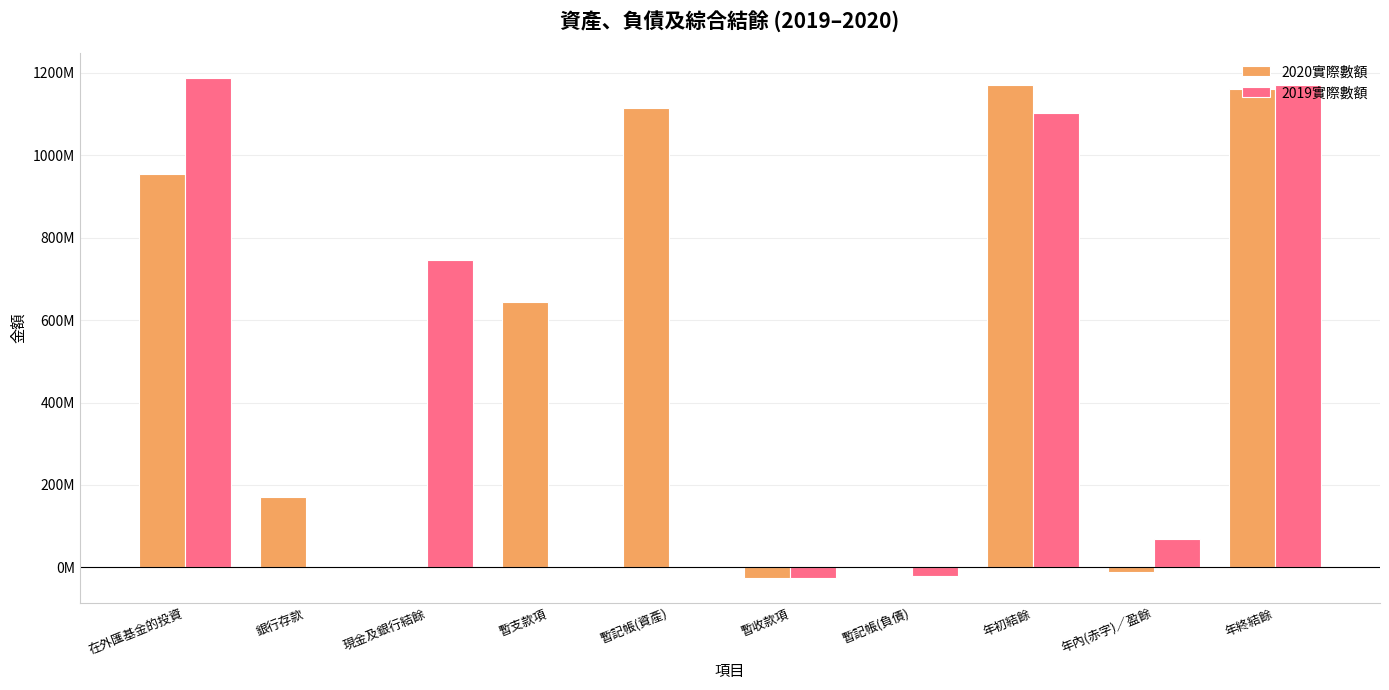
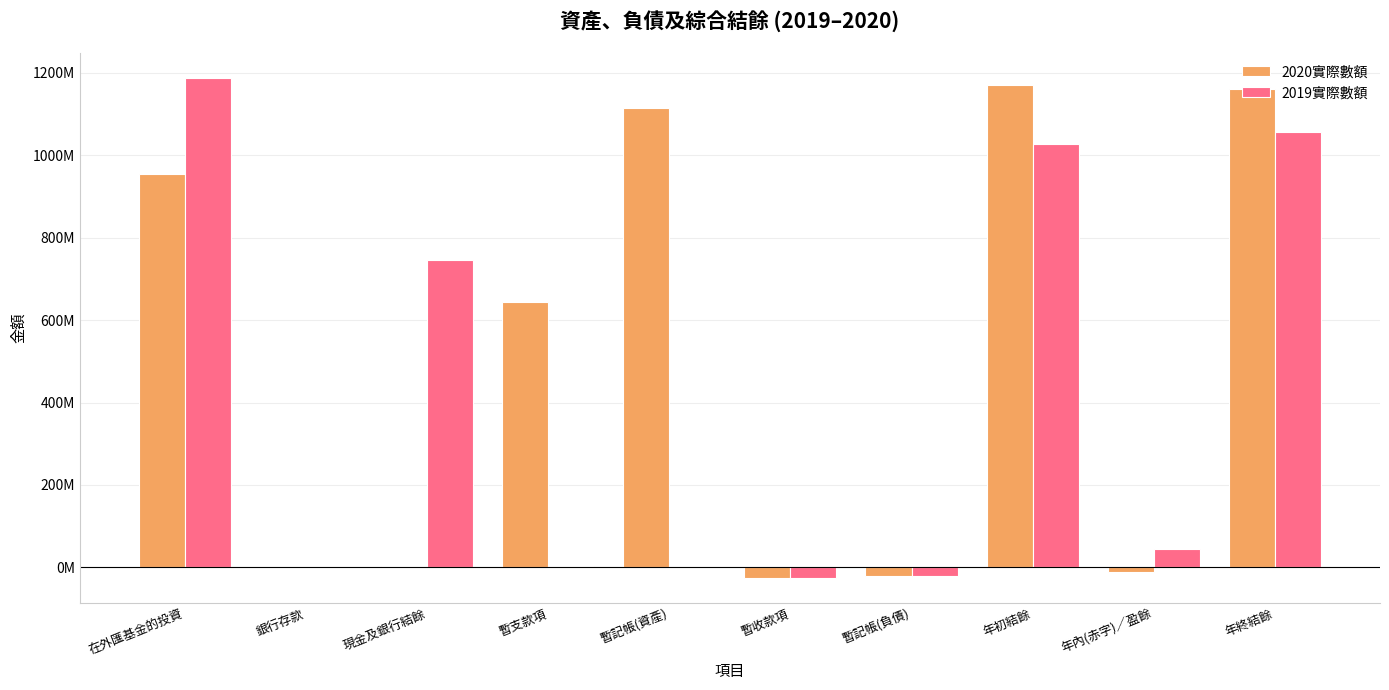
  {
    "2020實際數額": {
      "在外匯基金的投資": 950000000,
-     "銀行存款": 170000000,
+     "銀行存款": 0,
      "暫支款項": 640000000,
      "暫記帳(資產)": 1120000000,
      "暫收款項": -30000000,
-     "暫記帳(負債)": 0,
+     "暫記帳(負債)": -20000000,
      "年初結餘": 1170000000,
      "年內(赤字)／盈餘": -10000000,
      "年終結餘": 1160000000
    },
    "2019實際數額": {
      "在外匯基金的投資": 1190000000,
      "現金及銀行結餘": 750000000,
      "暫收款項": -30000000,
      "暫記帳(負債)": -20000000,
-     "年初結餘": 1100000000,
-     "年內(赤字)／盈餘": 70000000,
-     "年終結餘": 1170000000
+     "年初結餘": 1030000000,
+     "年內(赤字)／盈餘": 40000000,
+     "年終結餘": 1060000000
    }
  }
